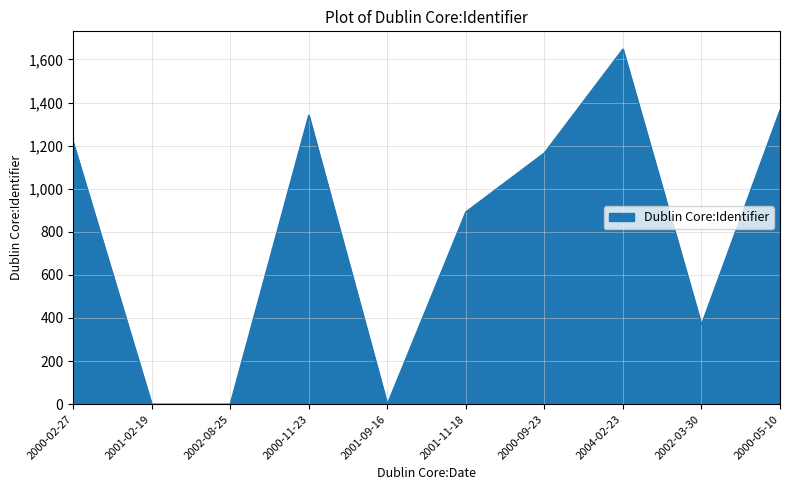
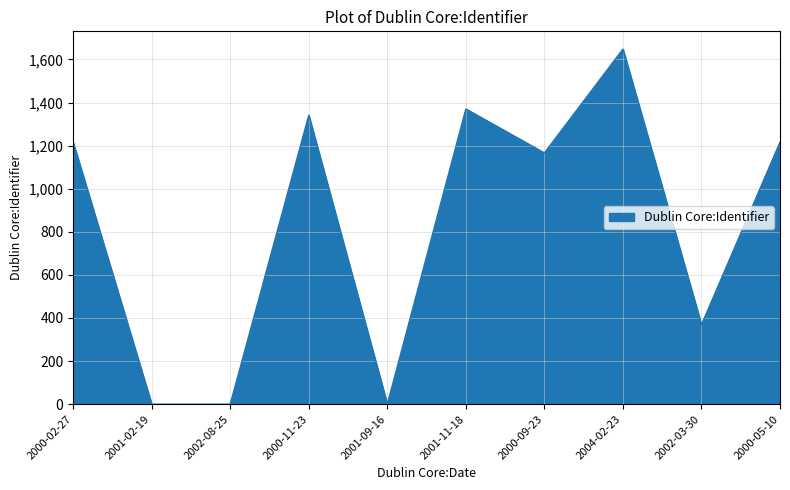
  {
    "2000-02-27": "1,220",
    "2001-02-19": "0",
    "2002-08-25": "0",
    "2000-11-23": "1,340",
    "2001-09-16": "0",
-   "2001-11-18": "890",
+   "2001-11-18": "1,370",
    "2000-09-23": "1,170",
    "2004-02-23": "1,650",
    "2002-03-30": "370",
-   "2000-05-10": "1,360"
+   "2000-05-10": "1,220"
  }
